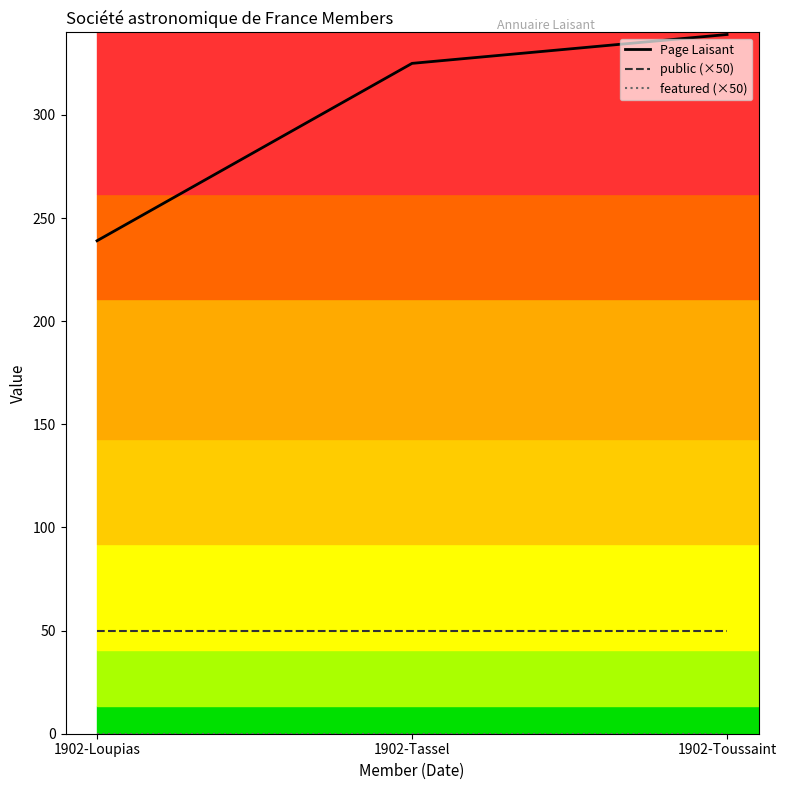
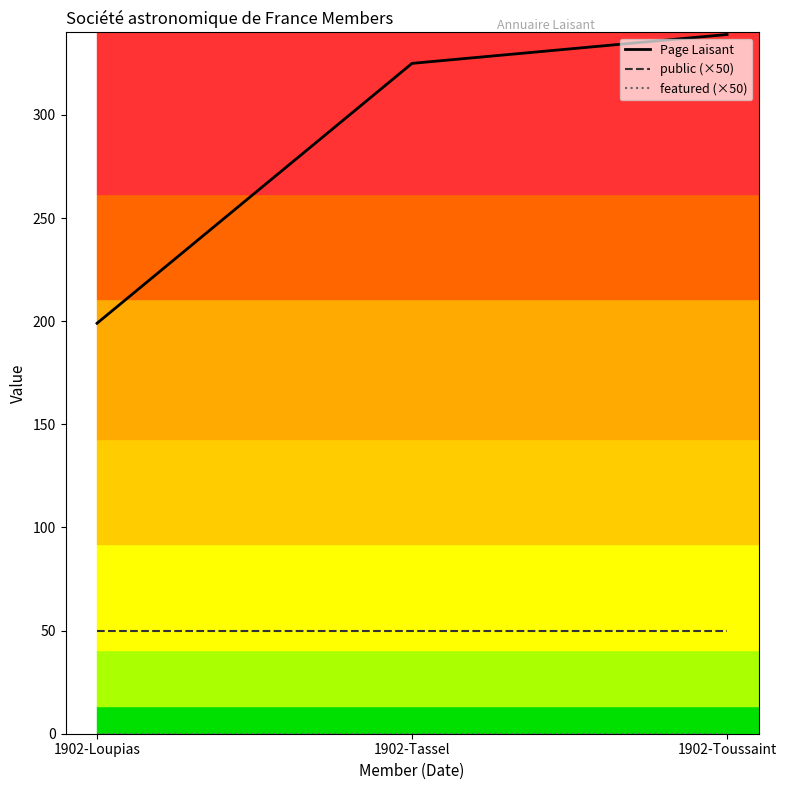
  {
    "Page Laisant": {
-     "1902-Loupias": 239,
+     "1902-Loupias": 199,
      "1902-Tassel": 325,
      "1902-Toussaint": 339
    },
    "public (×50)": {
      "1902-Loupias": 50,
      "1902-Tassel": 50,
      "1902-Toussaint": 50
    },
    "featured (×50)": {
      "1902-Loupias": 0,
      "1902-Tassel": 0,
      "1902-Toussaint": 0
    }
  }
